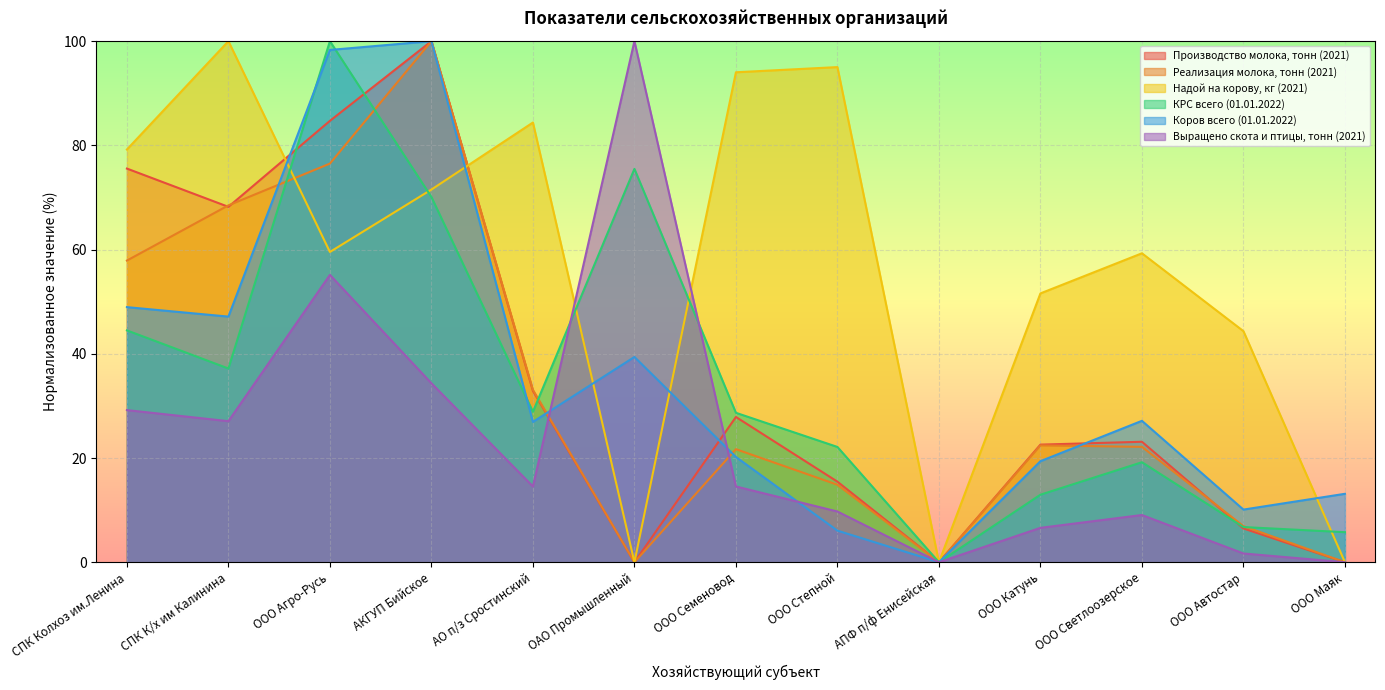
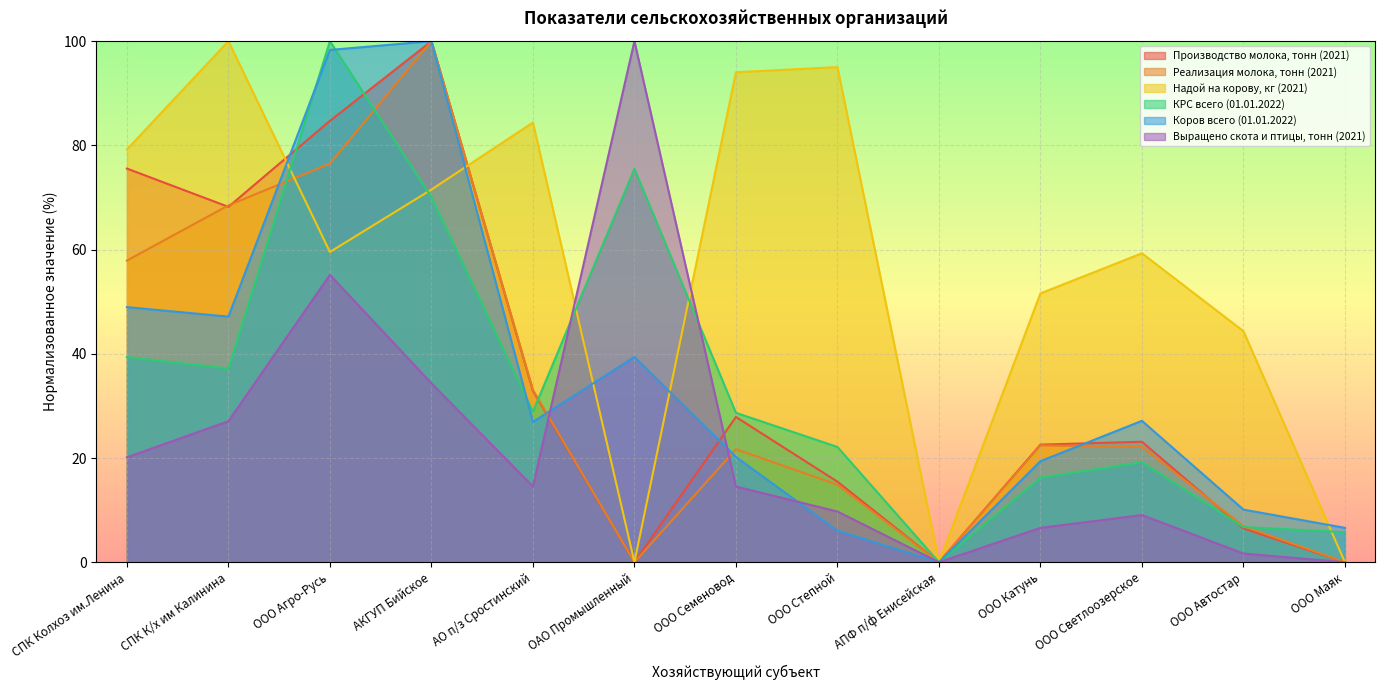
  {
    "Надой на корову, кг (2021)": {
      "СПК Колхоз им.Ленина": 79,
      "СПК К/х им Калинина": 100,
      "ООО Агро-Русь": 60,
      "АКГУП Бийское": 72,
      "АО п/з Сростинский": 84,
      "ООО Семеновод": 94,
      "ООО Степной": 95,
      "ООО Катунь": 52,
      "ООО Светлоозерское": 59,
      "ООО Автостар": 44
    },
    "КРС всего (01.01.2022)": {
-     "СПК Колхоз им.Ленина": 44,
+     "СПК Колхоз им.Ленина": 39,
      "СПК К/х им Калинина": 37,
      "ООО Агро-Русь": 100,
      "АКГУП Бийское": 70,
      "АО п/з Сростинский": 29,
      "ОАО Промышленный": 75,
      "ООО Семеновод": 29,
      "ООО Степной": 22,
-     "ООО Катунь": 13,
+     "ООО Катунь": 16,
      "ООО Светлоозерское": 19,
      "ООО Маяк": 6
    },
    "Коров всего (01.01.2022)": {
      "СПК Колхоз им.Ленина": 49,
      "СПК К/х им Калинина": 47,
      "ООО Агро-Русь": 98,
      "АО п/з Сростинский": 27,
      "ОАО Промышленный": 39,
      "ООО Семеновод": 20,
      "ООО Степной": 6,
      "ООО Катунь": 19,
      "ООО Светлоозерское": 27,
      "ООО Автостар": 10,
-     "ООО Маяк": 13
+     "ООО Маяк": 7
    },
    "Выращено скота и птицы, тонн (2021)": {
-     "СПК Колхоз им.Ленина": 29,
+     "СПК Колхоз им.Ленина": 20,
      "СПК К/х им Калинина": 27,
      "ООО Агро-Русь": 55,
      "АКГУП Бийское": 34,
      "АО п/з Сростинский": 15,
      "ОАО Промышленный": 100,
      "ООО Семеновод": 15,
      "ООО Степной": 10,
      "ООО Катунь": 7,
      "ООО Светлоозерское": 9,
      "ООО Автостар": 2
    }
  }
